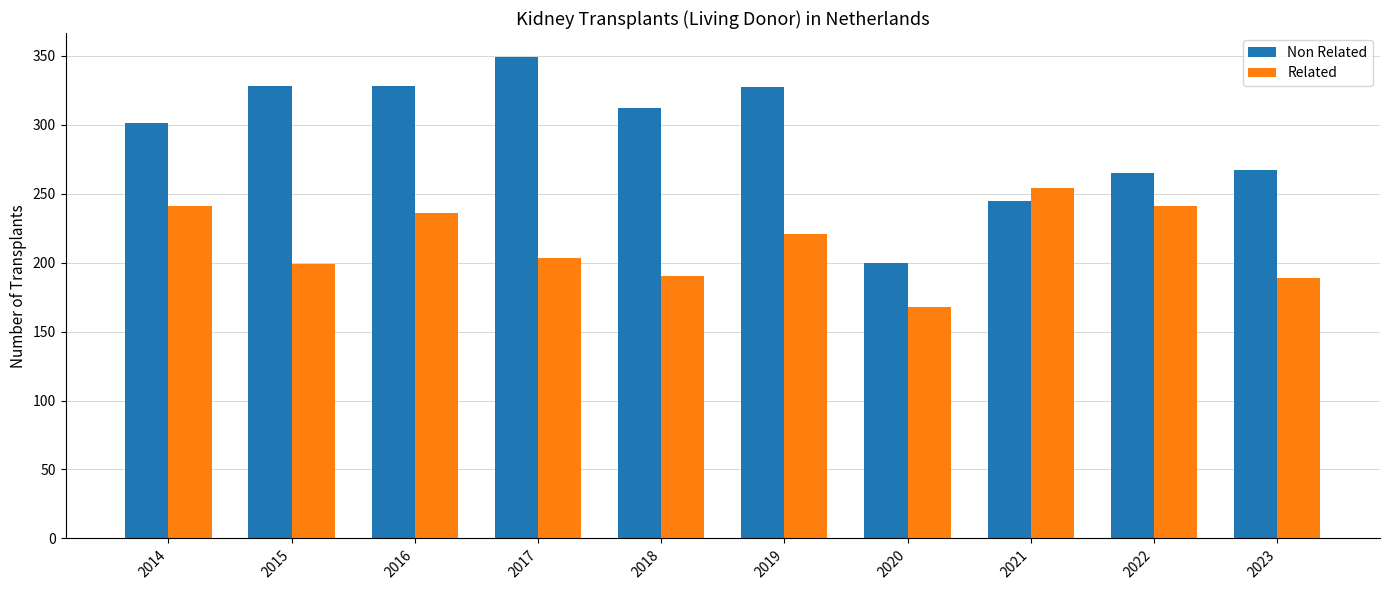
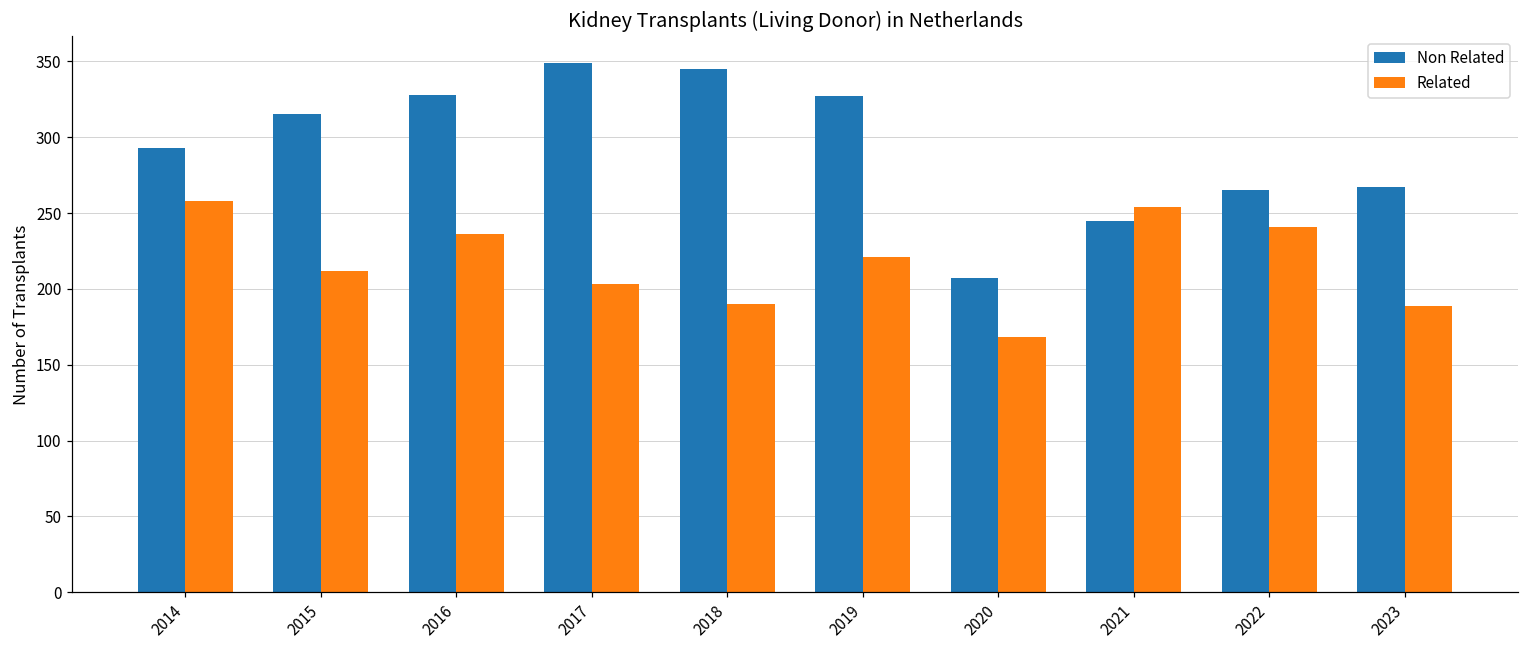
  {
    "Non Related": {
-     "2014": 301,
-     "2015": 328,
+     "2014": 293,
+     "2015": 315,
      "2016": 328,
      "2017": 349,
-     "2018": 312,
+     "2018": 345,
      "2019": 327,
-     "2020": 200,
+     "2020": 207,
      "2021": 245,
      "2022": 265,
      "2023": 267
    },
    "Related": {
-     "2014": 241,
-     "2015": 199,
+     "2014": 258,
+     "2015": 212,
      "2016": 236,
      "2017": 203,
      "2018": 190,
      "2019": 221,
      "2020": 168,
      "2021": 254,
      "2022": 241,
      "2023": 189
    }
  }
